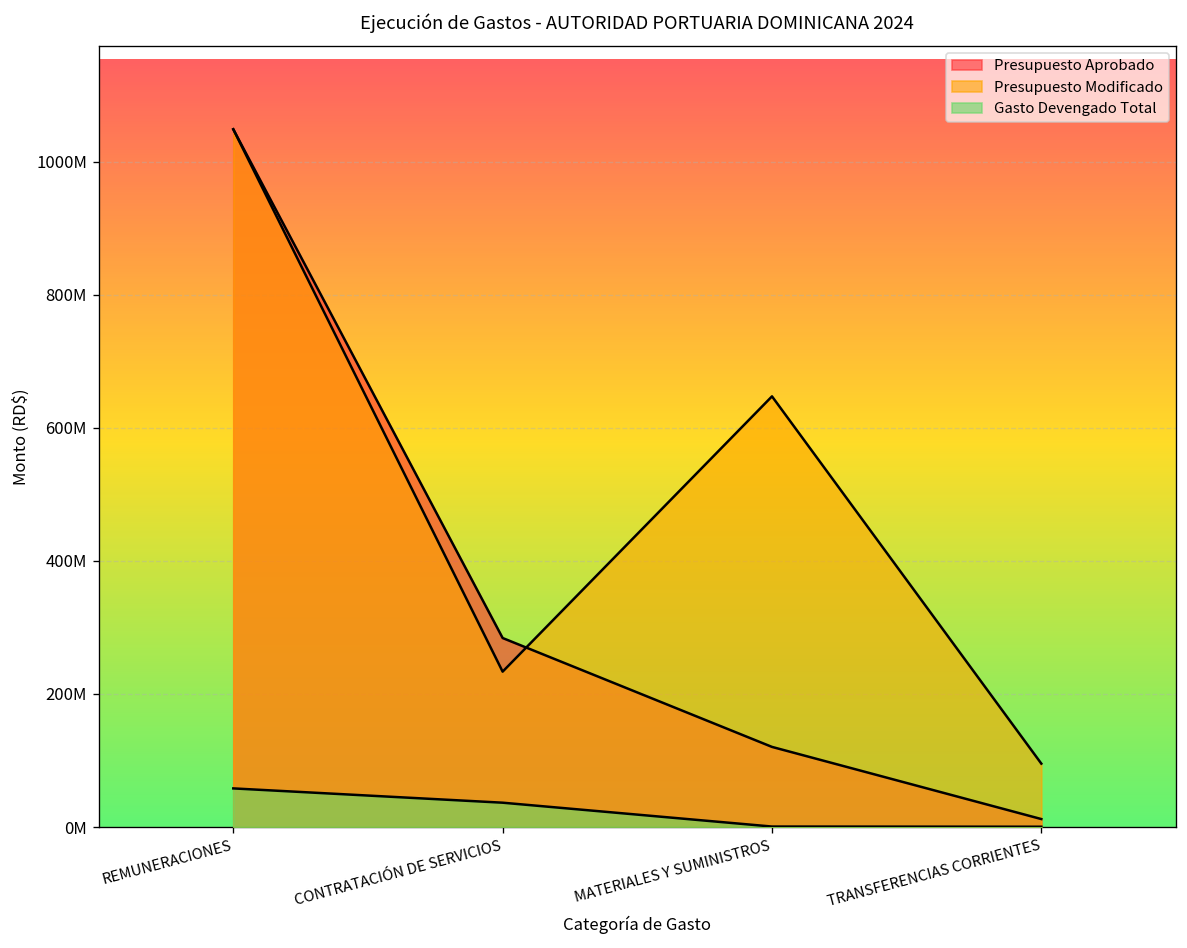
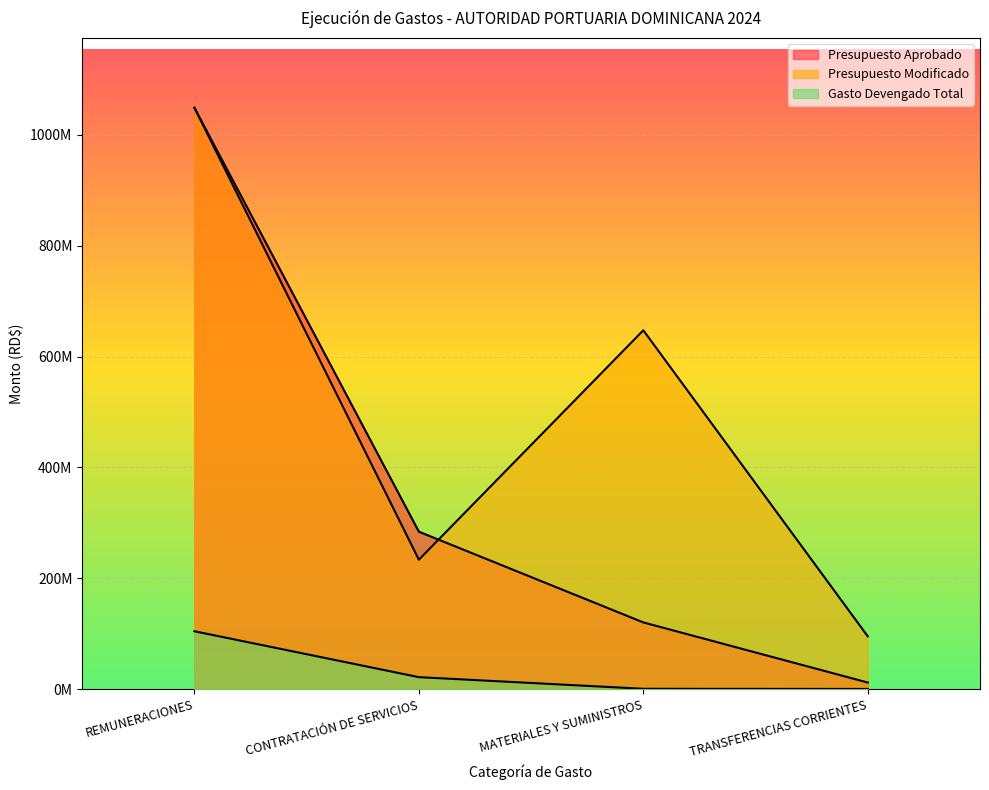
  {
    "Presupuesto Aprobado": {
      "CONTRATACIÓN DE SERVICIOS": 280000000,
      "MATERIALES Y SUMINISTROS": 120000000,
      "TRANSFERENCIAS CORRIENTES": 10000000
    },
    "Presupuesto Modificado": {
      "CONTRATACIÓN DE SERVICIOS": 230000000,
      "MATERIALES Y SUMINISTROS": 650000000,
      "TRANSFERENCIAS CORRIENTES": 100000000
    },
    "Gasto Devengado Total": {
-     "REMUNERACIONES": 60000000,
-     "CONTRATACIÓN DE SERVICIOS": 40000000,
+     "REMUNERACIONES": 100000000,
+     "CONTRATACIÓN DE SERVICIOS": 20000000,
      "MATERIALES Y SUMINISTROS": 0,
      "TRANSFERENCIAS CORRIENTES": 0
    }
  }
